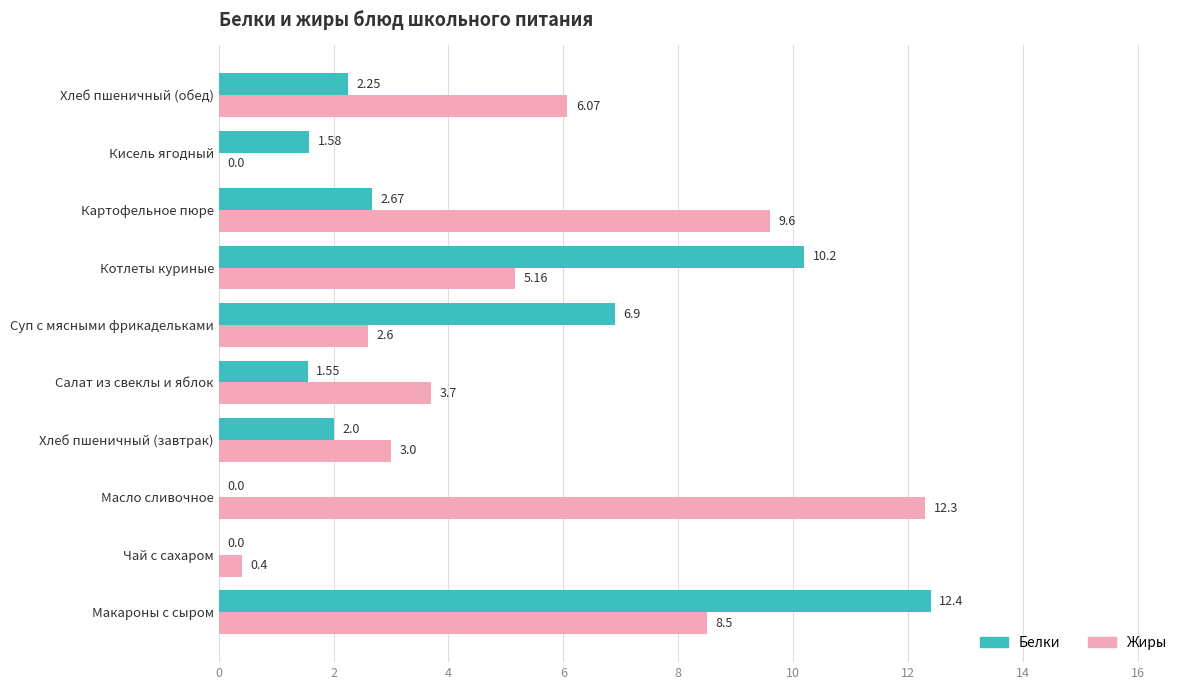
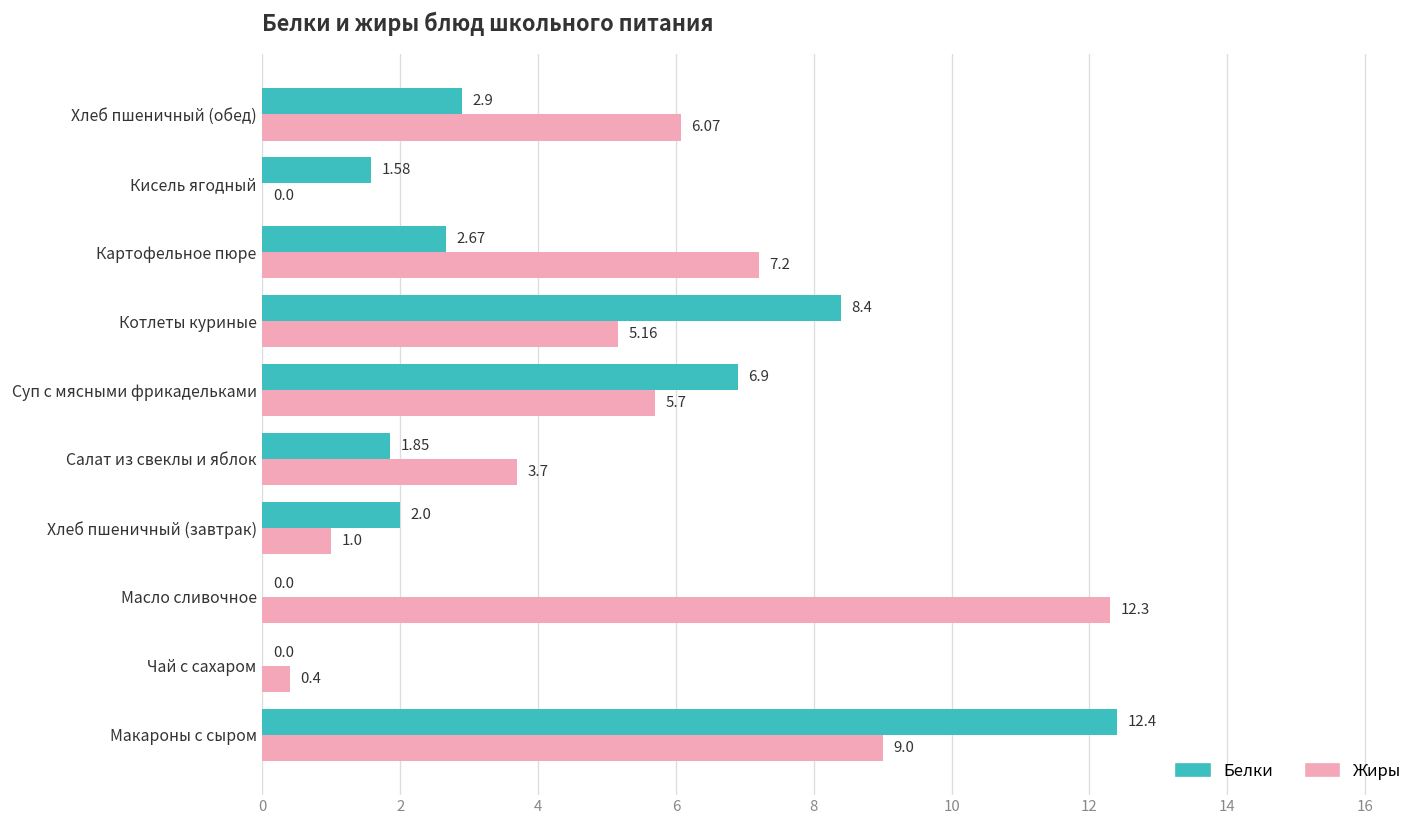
  {
    "Белки": {
-     "Хлеб пшеничный (обед)": 2.25,
+     "Хлеб пшеничный (обед)": 2.9,
      "Кисель ягодный": 1.58,
      "Картофельное пюре": 2.67,
-     "Котлеты куриные": 10.2,
+     "Котлеты куриные": 8.4,
      "Суп с мясными фрикадельками": 6.9,
-     "Салат из свеклы и яблок": 1.55,
+     "Салат из свеклы и яблок": 1.85,
      "Хлеб пшеничный (завтрак)": 2.0,
      "Масло сливочное": 0.0,
      "Чай с сахаром": 0.0,
      "Макароны с сыром": 12.4
    },
    "Жиры": {
      "Хлеб пшеничный (обед)": 6.07,
      "Кисель ягодный": 0.0,
-     "Картофельное пюре": 9.6,
+     "Картофельное пюре": 7.2,
      "Котлеты куриные": 5.16,
-     "Суп с мясными фрикадельками": 2.6,
+     "Суп с мясными фрикадельками": 5.7,
      "Салат из свеклы и яблок": 3.7,
-     "Хлеб пшеничный (завтрак)": 3.0,
+     "Хлеб пшеничный (завтрак)": 1.0,
      "Масло сливочное": 12.3,
      "Чай с сахаром": 0.4,
-     "Макароны с сыром": 8.5
+     "Макароны с сыром": 9.0
    }
  }
